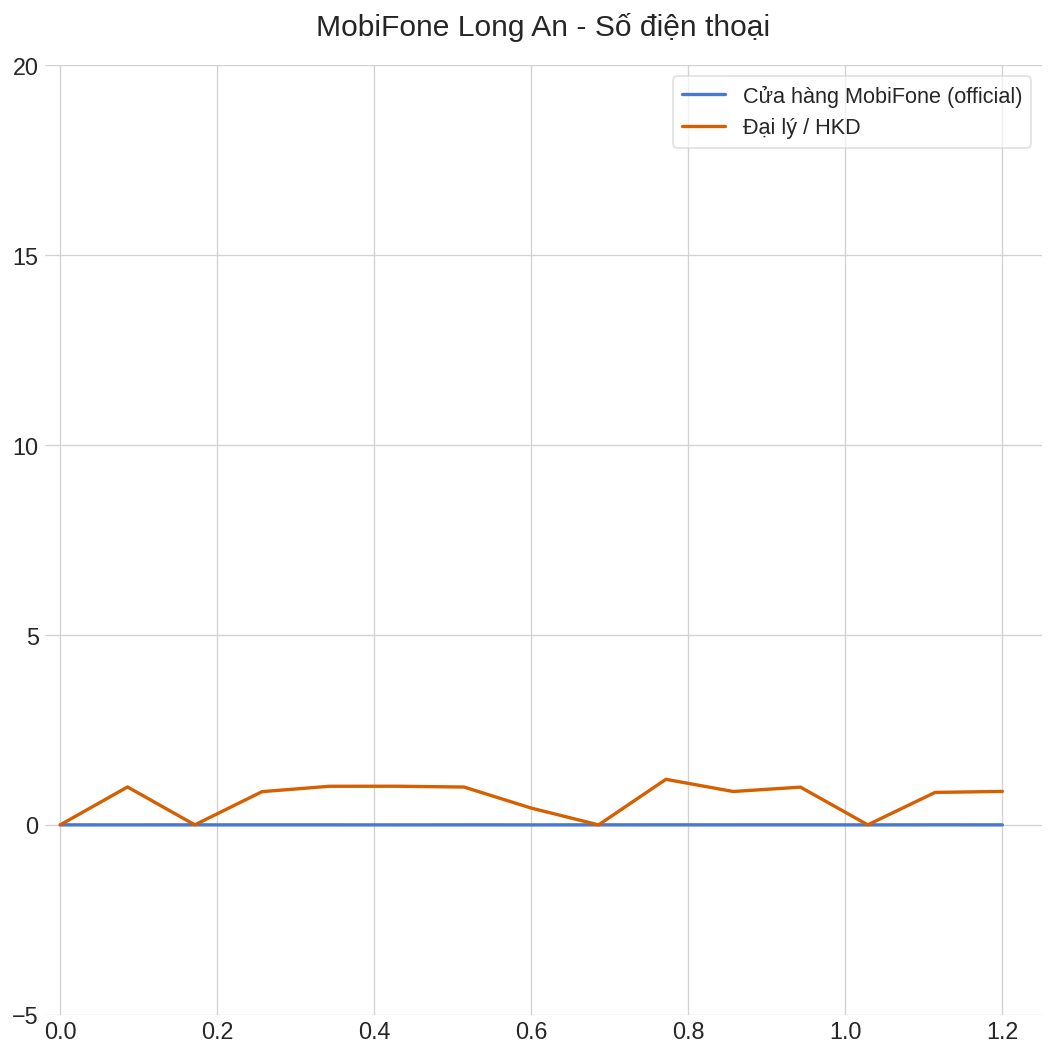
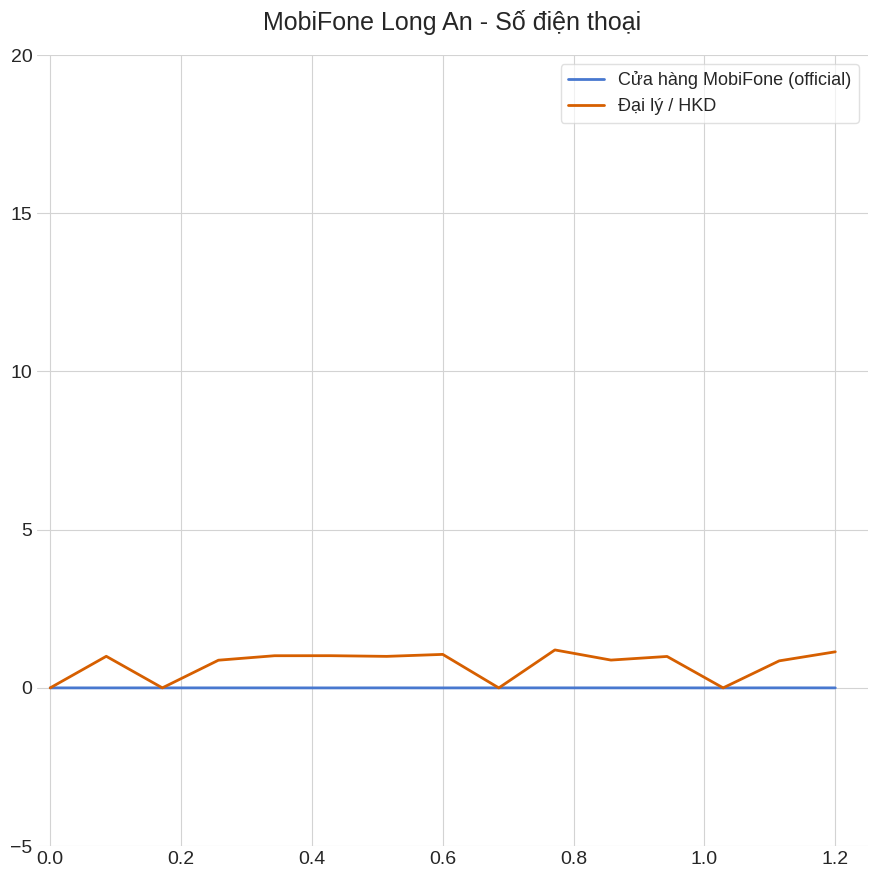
  {
    "Cửa hàng MobiFone (official)": {
      "0.6": 0.0,
      "1.2": 0.0
    },
    "Đại lý / HKD": {
-     "0.6": 0.4,
-     "1.2": 0.9
+     "0.6": 1.1,
+     "1.2": 1.1
    }
  }
